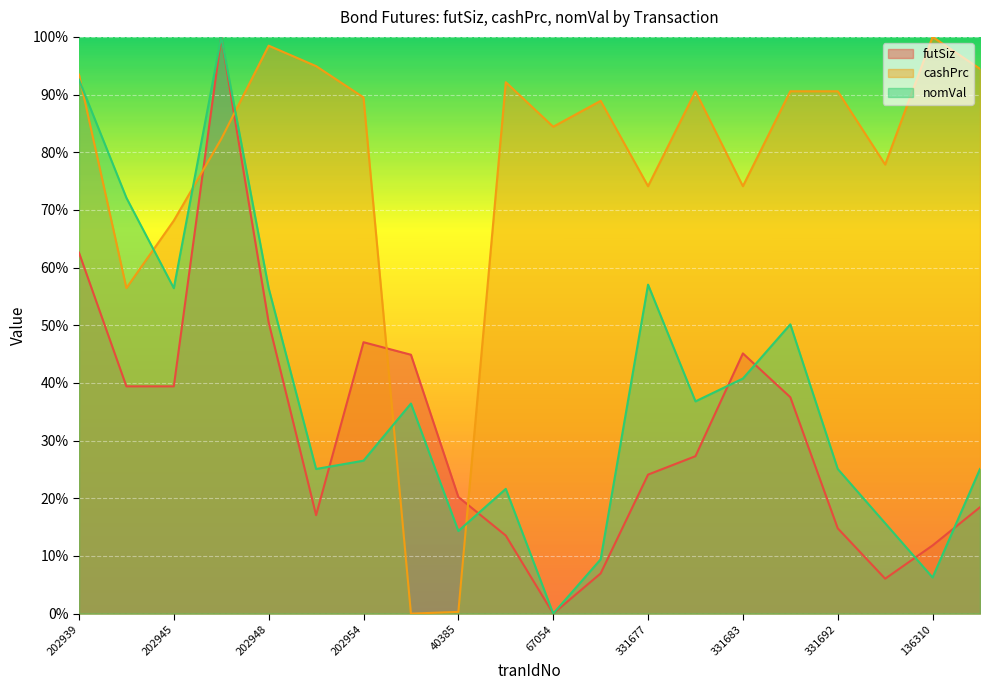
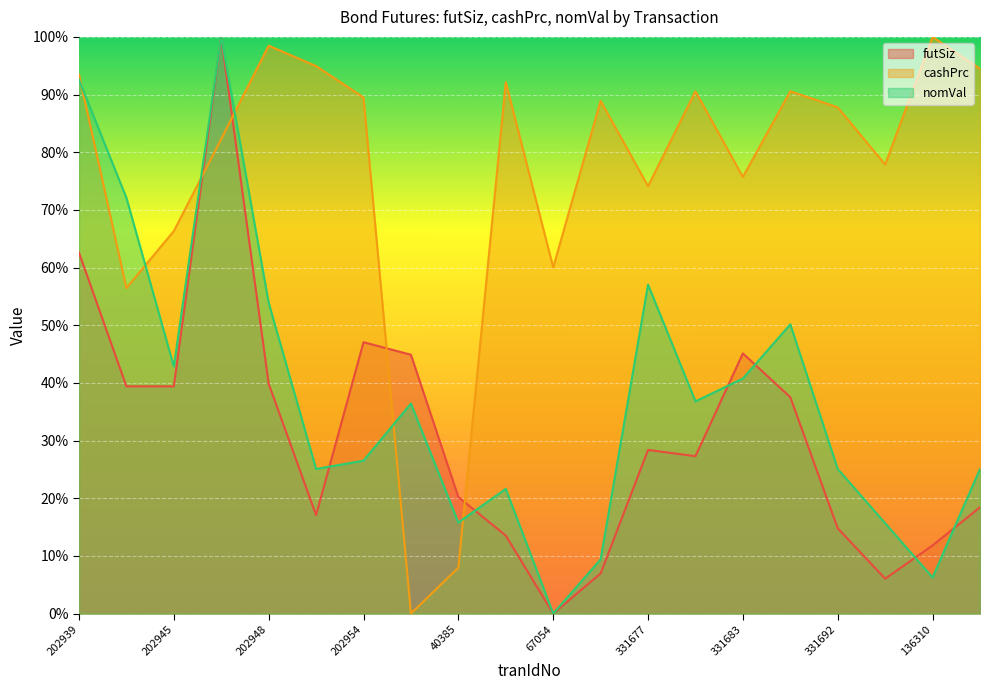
  {
    "futSiz": {
      "202939": "63%",
      "202945": "39%",
-     "202948": "50%",
+     "202948": "40%",
      "202954": "47%",
      "40385": "20%",
-     "331677": "24%",
+     "331677": "28%",
      "331683": "45%",
      "331692": "15%",
      "136310": "12%"
    },
    "cashPrc": {
      "202939": "93%",
-     "202945": "68%",
+     "202945": "66%",
      "202948": "98%",
      "202954": "90%",
-     "40385": "0%",
-     "67054": "84%",
+     "40385": "8%",
+     "67054": "60%",
      "331677": "74%",
-     "331683": "74%",
-     "331692": "91%",
+     "331683": "76%",
+     "331692": "88%",
      "136310": "100%"
    },
    "nomVal": {
      "202939": "93%",
-     "202945": "56%",
-     "202948": "56%",
+     "202945": "43%",
+     "202948": "54%",
      "202954": "27%",
-     "40385": "14%",
+     "40385": "16%",
      "331677": "57%",
      "331683": "41%",
      "331692": "25%",
      "136310": "6%"
    }
  }
